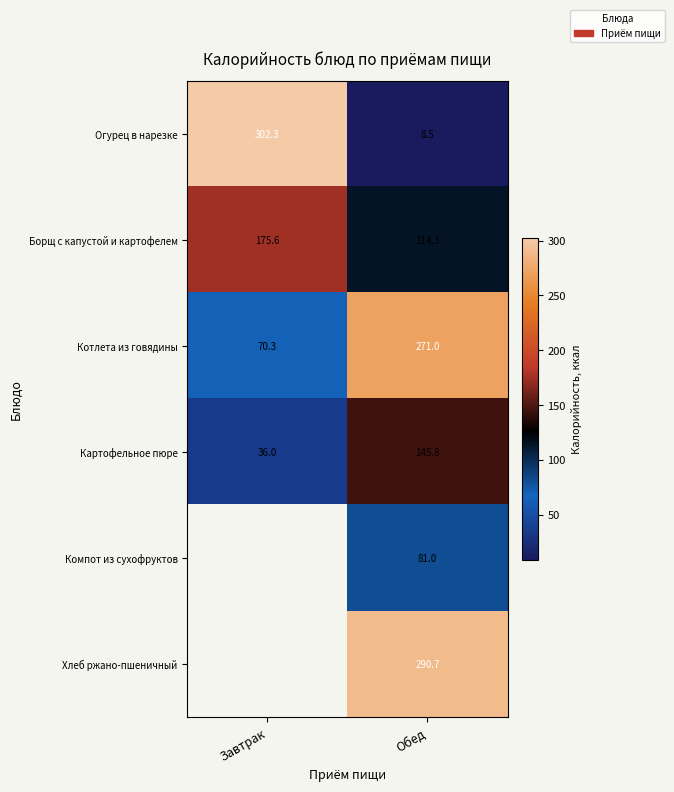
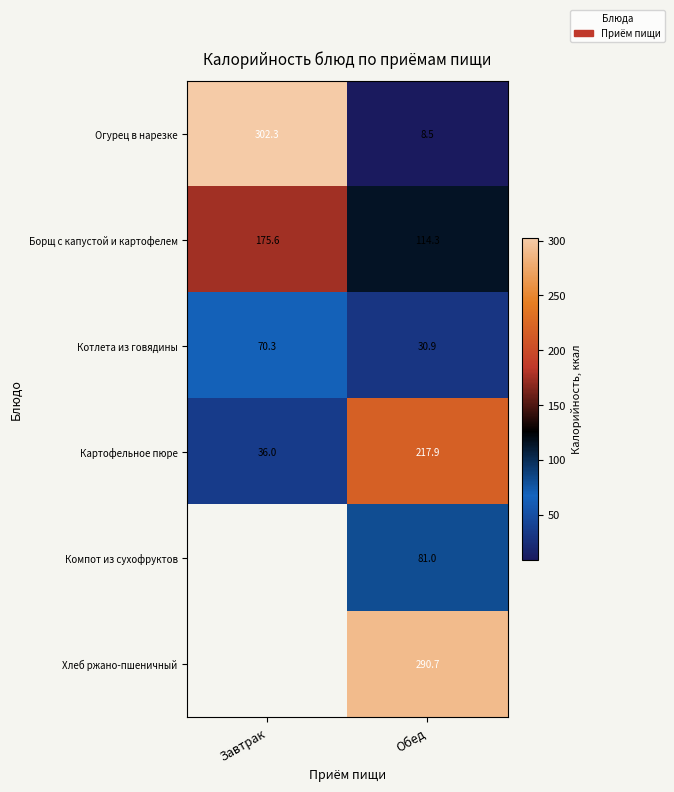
  {
    "Огурец в нарезке": {
      "Завтрак": 302.3,
      "Обед": 8.5
    },
    "Борщ с капустой и картофелем": {
      "Завтрак": 175.6
    },
    "Котлета из говядины": {
      "Завтрак": 70.3,
-     "Обед": 271.0
+     "Обед": 30.9
    },
    "Картофельное пюре": {
      "Завтрак": 36.0,
-     "Обед": 145.8
+     "Обед": 217.9
    },
    "Компот из сухофруктов": {
      "Обед": 81.0
    },
    "Хлеб ржано-пшеничный": {
      "Обед": 290.7
    }
  }
